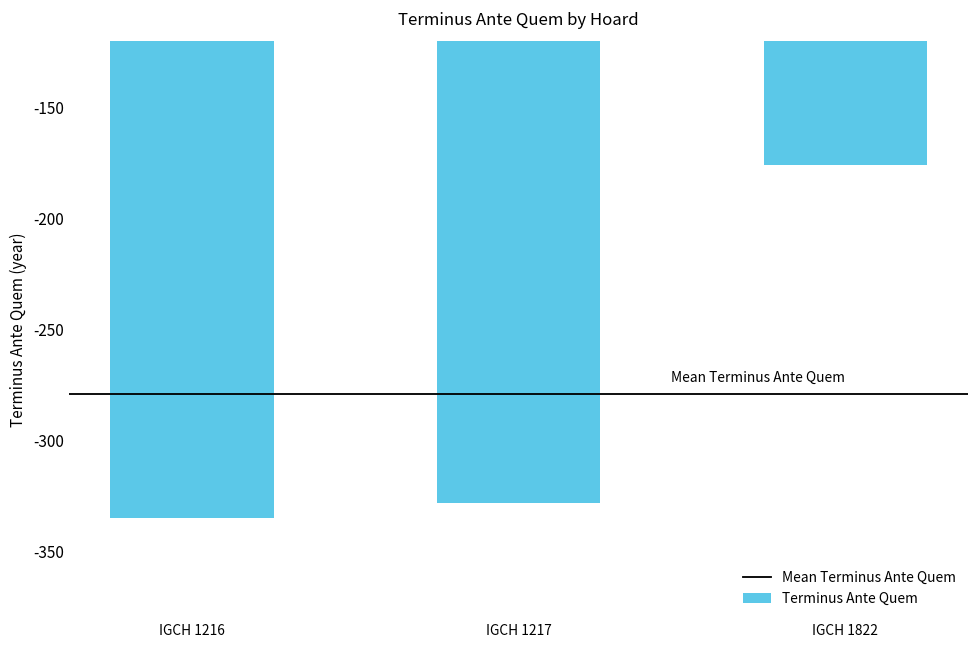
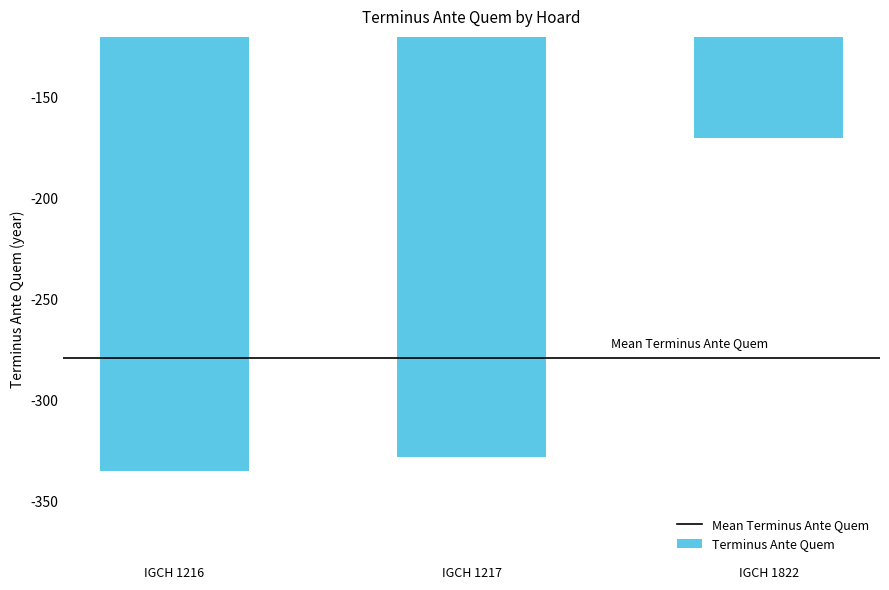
  {
    "IGCH 1216": -335,
    "IGCH 1217": -328,
-   "IGCH 1822": -176
+   "IGCH 1822": -170
  }
